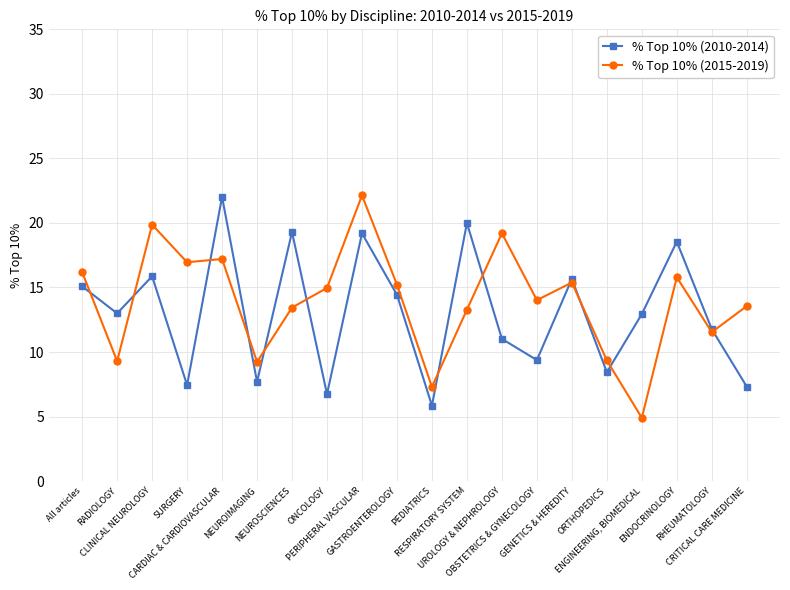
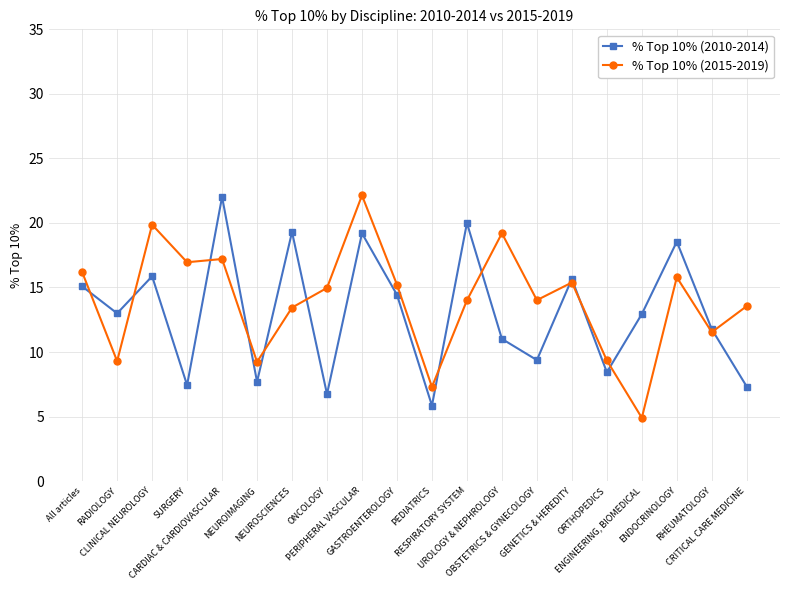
  {
    "% Top 10% (2010-2014)": {
      "All articles": 15.1,
      "RADIOLOGY": 13.0,
      "CLINICAL NEUROLOGY": 15.9,
      "SURGERY": 7.4,
      "CARDIAC & CARDIOVASCULAR": 22.0,
      "NEUROIMAGING": 7.7,
      "NEUROSCIENCES": 19.3,
      "ONCOLOGY": 6.7,
      "PERIPHERAL VASCULAR": 19.2,
      "GASTROENTEROLOGY": 14.4,
      "PEDIATRICS": 5.8,
      "RESPIRATORY SYSTEM": 20.0,
      "UROLOGY & NEPHROLOGY": 11.0,
      "OBSTETRICS & GYNECOLOGY": 9.4,
      "GENETICS & HEREDITY": 15.7,
      "ORTHOPEDICS": 8.4,
      "ENGINEERING, BIOMEDICAL": 12.9,
      "ENDOCRINOLOGY": 18.5,
      "RHEUMATOLOGY": 11.8,
      "CRITICAL CARE MEDICINE": 7.3
    },
    "% Top 10% (2015-2019)": {
      "All articles": 16.2,
      "RADIOLOGY": 9.3,
      "CLINICAL NEUROLOGY": 19.9,
      "SURGERY": 17.0,
      "CARDIAC & CARDIOVASCULAR": 17.2,
      "NEUROIMAGING": 9.2,
      "NEUROSCIENCES": 13.4,
      "ONCOLOGY": 15.0,
      "PERIPHERAL VASCULAR": 22.1,
      "GASTROENTEROLOGY": 15.2,
      "PEDIATRICS": 7.3,
-     "RESPIRATORY SYSTEM": 13.3,
+     "RESPIRATORY SYSTEM": 14.0,
      "UROLOGY & NEPHROLOGY": 19.2,
      "OBSTETRICS & GYNECOLOGY": 14.0,
      "GENETICS & HEREDITY": 15.4,
      "ORTHOPEDICS": 9.3,
      "ENGINEERING, BIOMEDICAL": 4.9,
      "ENDOCRINOLOGY": 15.8,
      "RHEUMATOLOGY": 11.5,
      "CRITICAL CARE MEDICINE": 13.6
    }
  }
